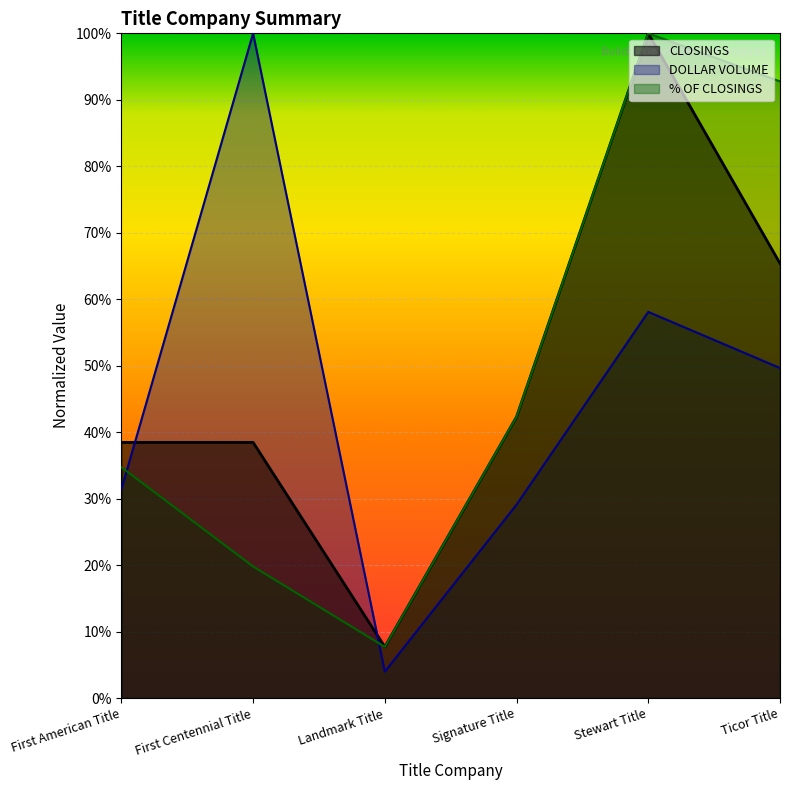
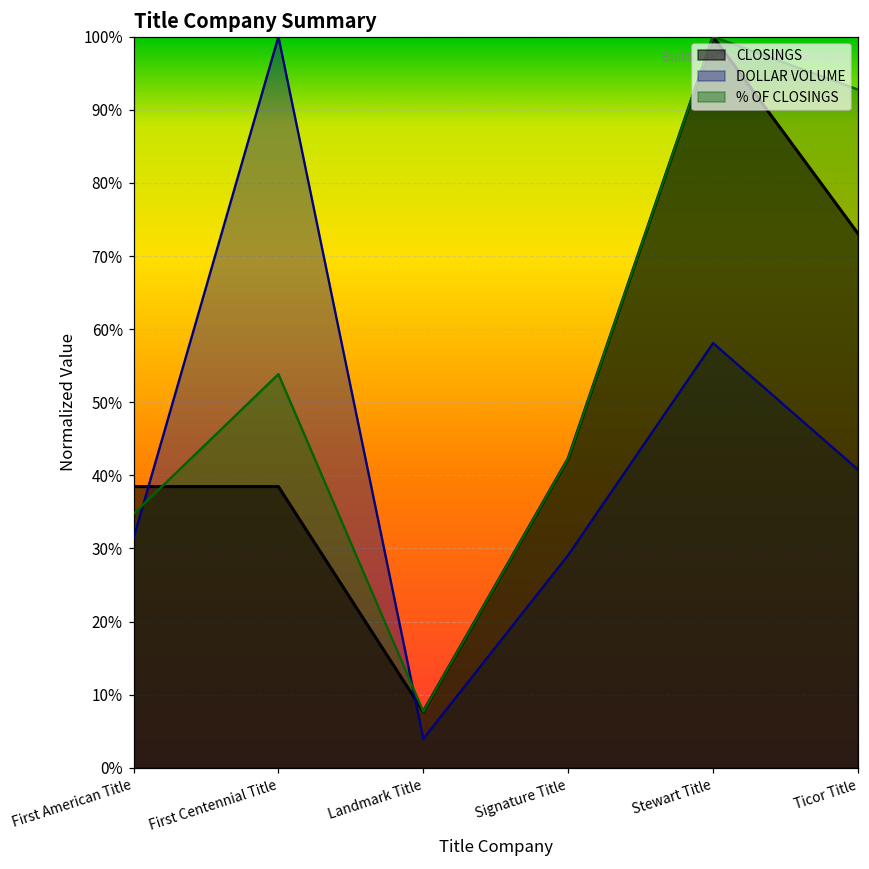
  {
    "CLOSINGS": {
      "First American Title": "38%",
      "First Centennial Title": "38%",
-     "Ticor Title": "65%"
+     "Ticor Title": "73%"
    },
    "DOLLAR VOLUME": {
      "First American Title": "31%",
      "First Centennial Title": "100%",
      "Landmark Title": "4%",
      "Signature Title": "29%",
      "Stewart Title": "58%",
-     "Ticor Title": "50%"
+     "Ticor Title": "41%"
    },
    "% OF CLOSINGS": {
      "First American Title": "35%",
-     "First Centennial Title": "20%",
+     "First Centennial Title": "54%",
      "Ticor Title": "93%"
    }
  }
